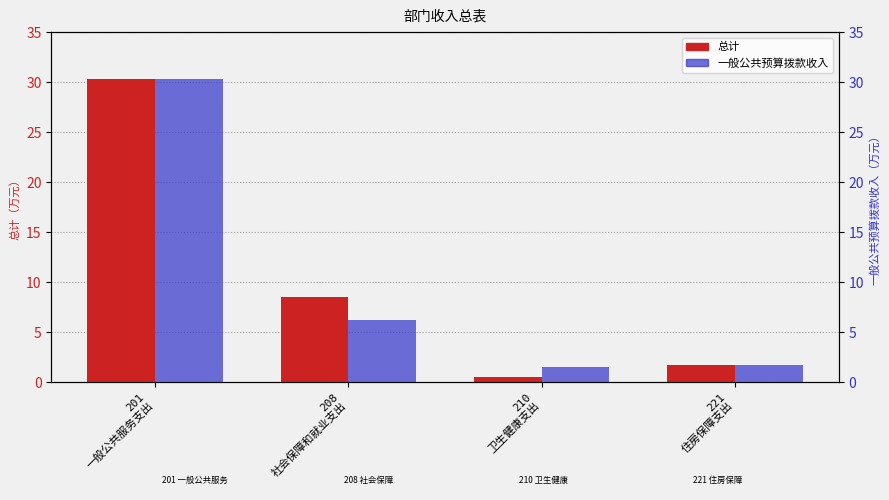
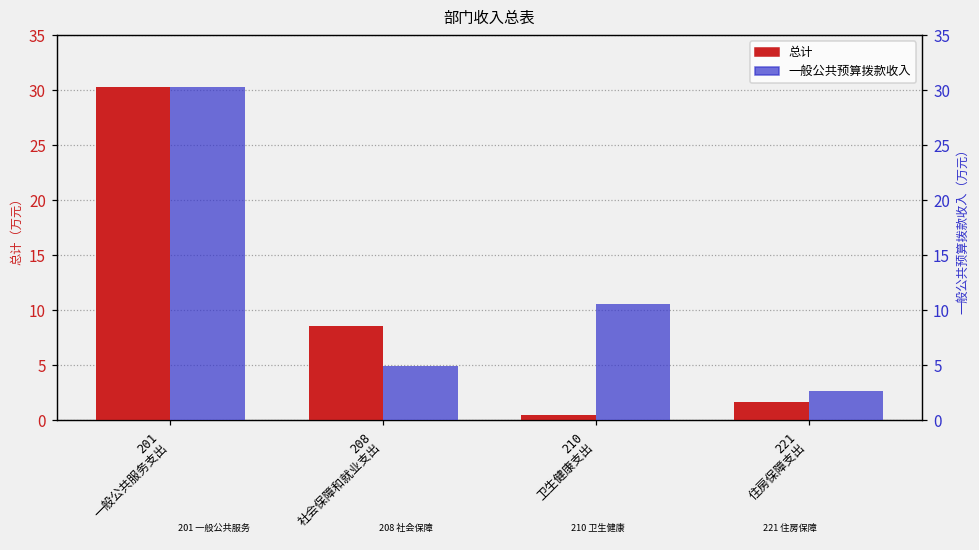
  {
    "总计": {
      "201 一般公共服务支出": 30,
      "208 社会保障和就业支出": 9,
      "210 卫生健康支出": 0,
      "221 住房保障支出": 2
    },
    "一般公共预算拨款收入": {
      "201 一般公共服务支出": 30,
-     "208 社会保障和就业支出": 6,
-     "210 卫生健康支出": 2,
-     "221 住房保障支出": 2
+     "208 社会保障和就业支出": 5,
+     "210 卫生健康支出": 11,
+     "221 住房保障支出": 3
    }
  }
